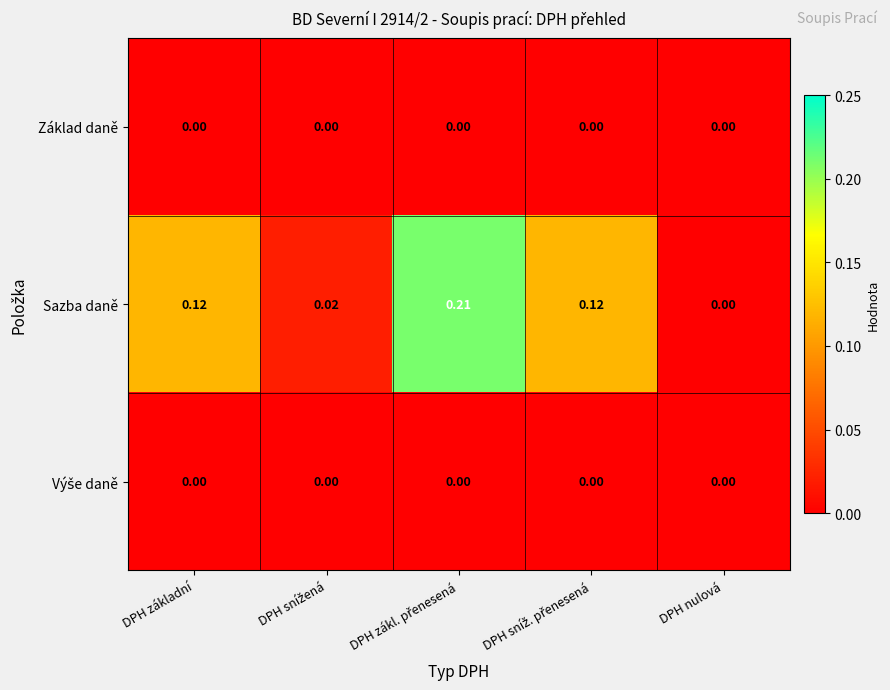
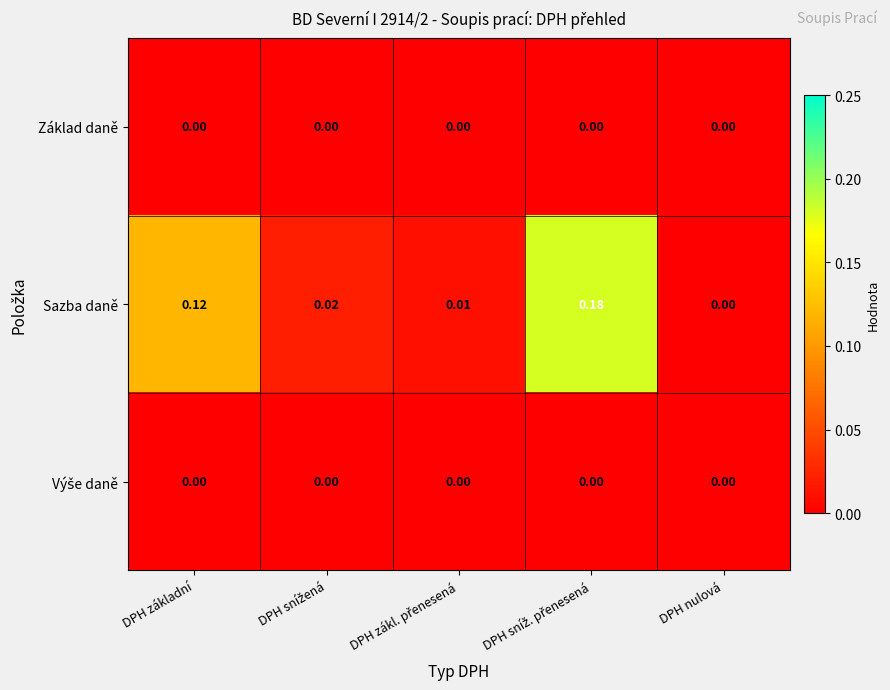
  {
    "Základ daně": {
      "DPH základní": 0.00,
      "DPH snížená": 0.00,
      "DPH zákl. přenesená": 0.00,
      "DPH sníž. přenesená": 0.00,
      "DPH nulová": 0.00
    },
    "Sazba daně": {
      "DPH základní": 0.12,
      "DPH snížená": 0.02,
-     "DPH zákl. přenesená": 0.21,
-     "DPH sníž. přenesená": 0.12,
+     "DPH zákl. přenesená": 0.01,
+     "DPH sníž. přenesená": 0.18,
      "DPH nulová": 0.00
    },
    "Výše daně": {
      "DPH základní": 0.00,
      "DPH snížená": 0.00,
      "DPH zákl. přenesená": 0.00,
      "DPH sníž. přenesená": 0.00,
      "DPH nulová": 0.00
    }
  }
